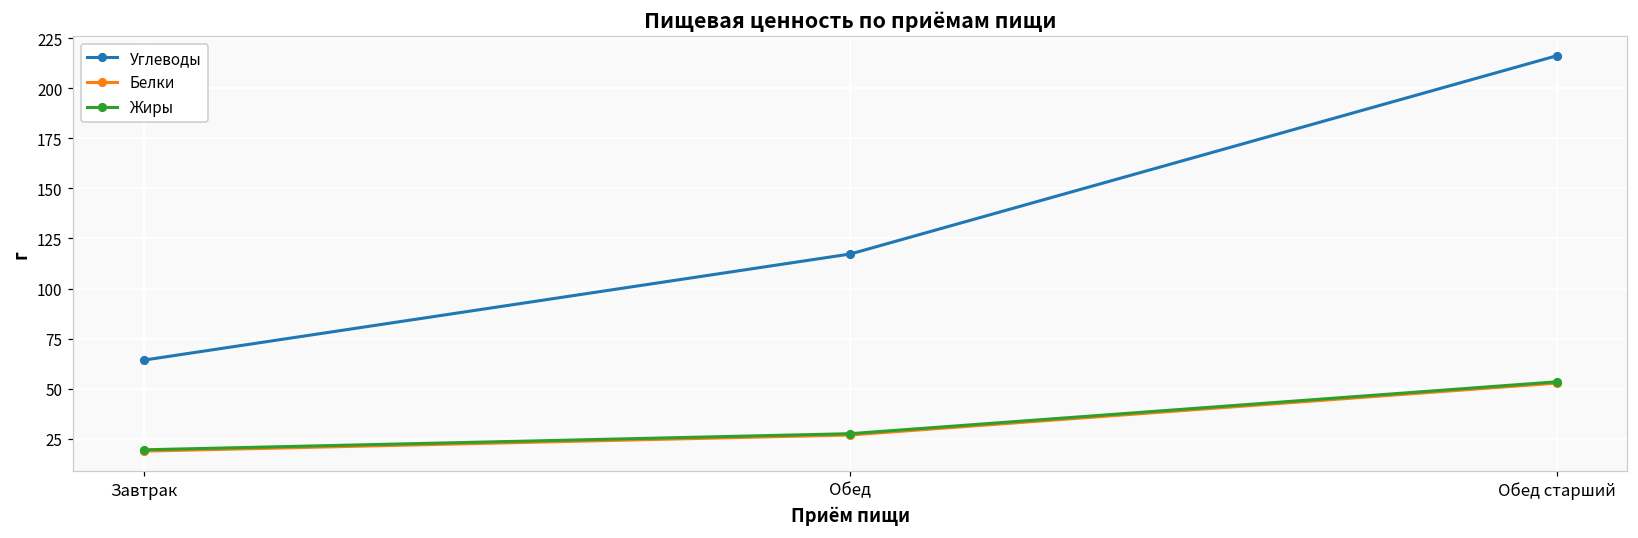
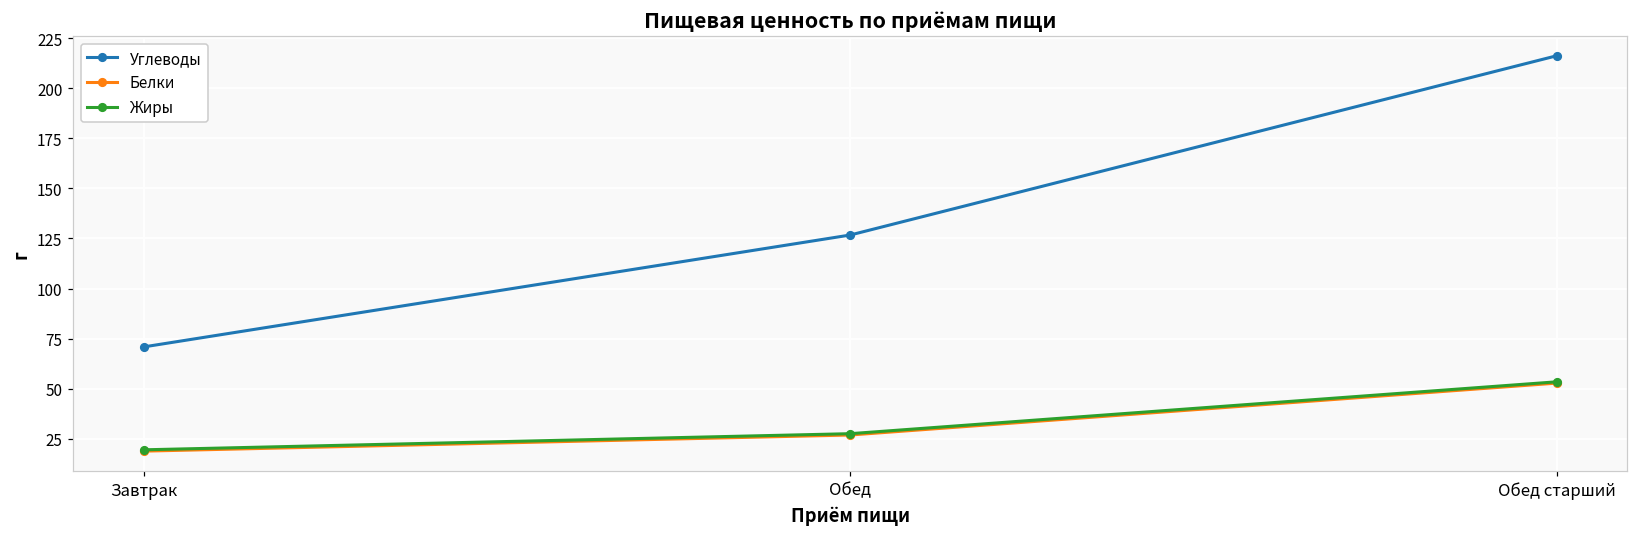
  {
    "Углеводы": {
-     "Завтрак": 64,
-     "Обед": 117,
+     "Завтрак": 71,
+     "Обед": 127,
      "Обед старший": 216
    }
  }
